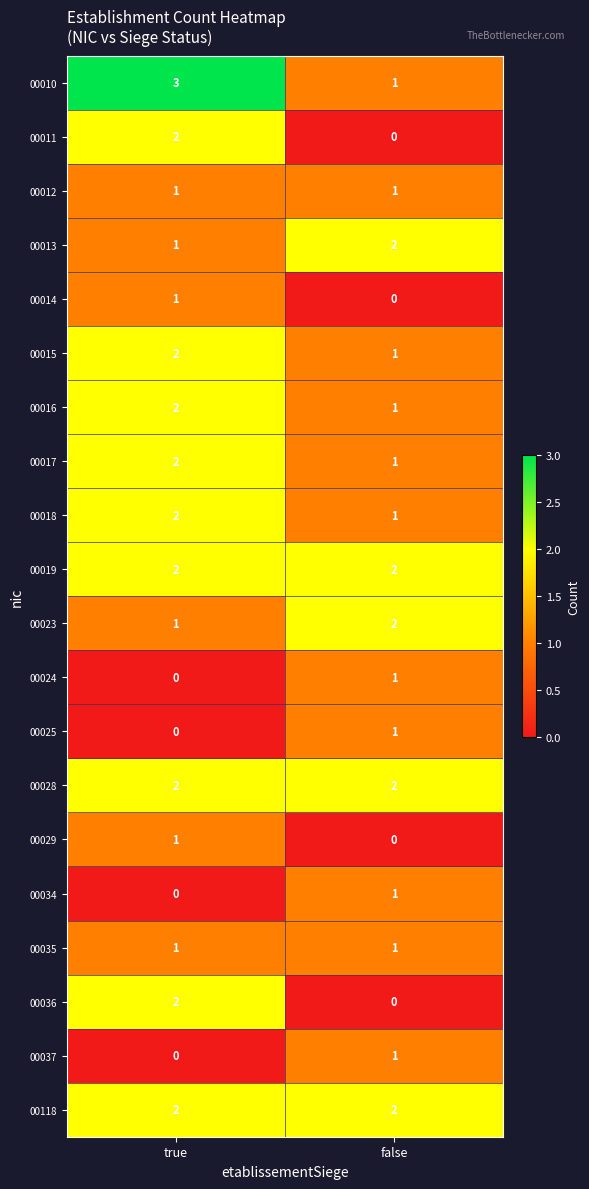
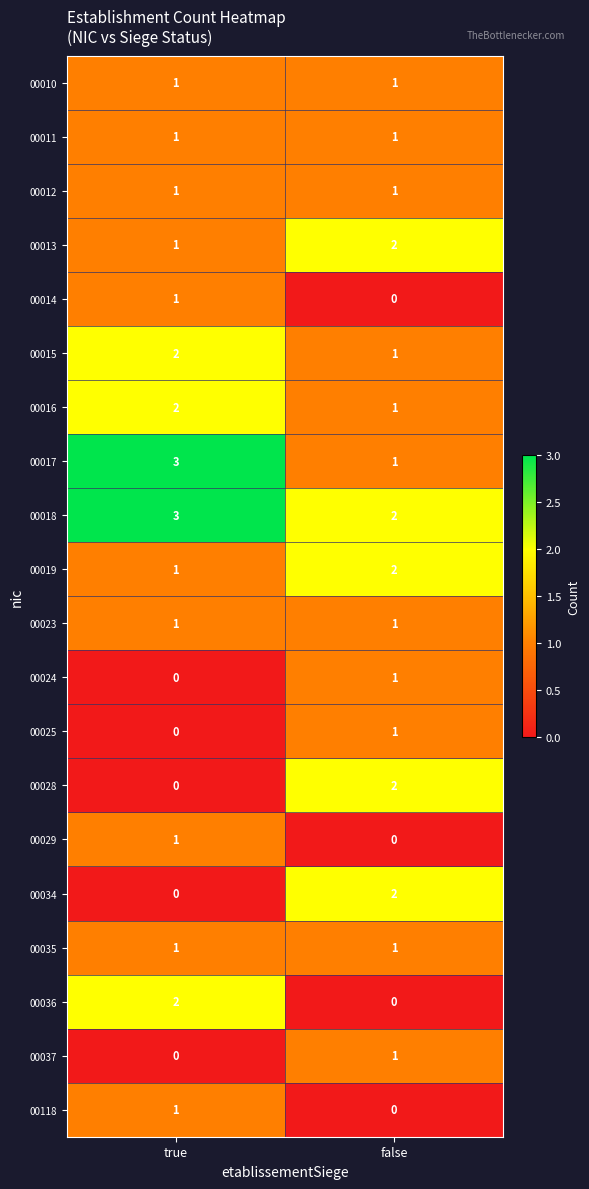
  {
    "00010": {
-     "true": 3,
+     "true": 1,
      "false": 1
    },
    "00011": {
-     "true": 2,
-     "false": 0
+     "true": 1,
+     "false": 1
    },
    "00012": {
      "true": 1,
      "false": 1
    },
    "00013": {
      "true": 1,
      "false": 2
    },
    "00014": {
      "true": 1,
      "false": 0
    },
    "00015": {
      "true": 2,
      "false": 1
    },
    "00016": {
      "true": 2,
      "false": 1
    },
    "00017": {
-     "true": 2,
+     "true": 3,
      "false": 1
    },
    "00018": {
-     "true": 2,
-     "false": 1
+     "true": 3,
+     "false": 2
    },
    "00019": {
-     "true": 2,
+     "true": 1,
      "false": 2
    },
    "00023": {
      "true": 1,
-     "false": 2
+     "false": 1
    },
    "00024": {
      "true": 0,
      "false": 1
    },
    "00025": {
      "true": 0,
      "false": 1
    },
    "00028": {
-     "true": 2,
+     "true": 0,
      "false": 2
    },
    "00029": {
      "true": 1,
      "false": 0
    },
    "00034": {
      "true": 0,
-     "false": 1
+     "false": 2
    },
    "00035": {
      "true": 1,
      "false": 1
    },
    "00036": {
      "true": 2,
      "false": 0
    },
    "00037": {
      "true": 0,
      "false": 1
    },
    "00118": {
-     "true": 2,
-     "false": 2
+     "true": 1,
+     "false": 0
    }
  }
